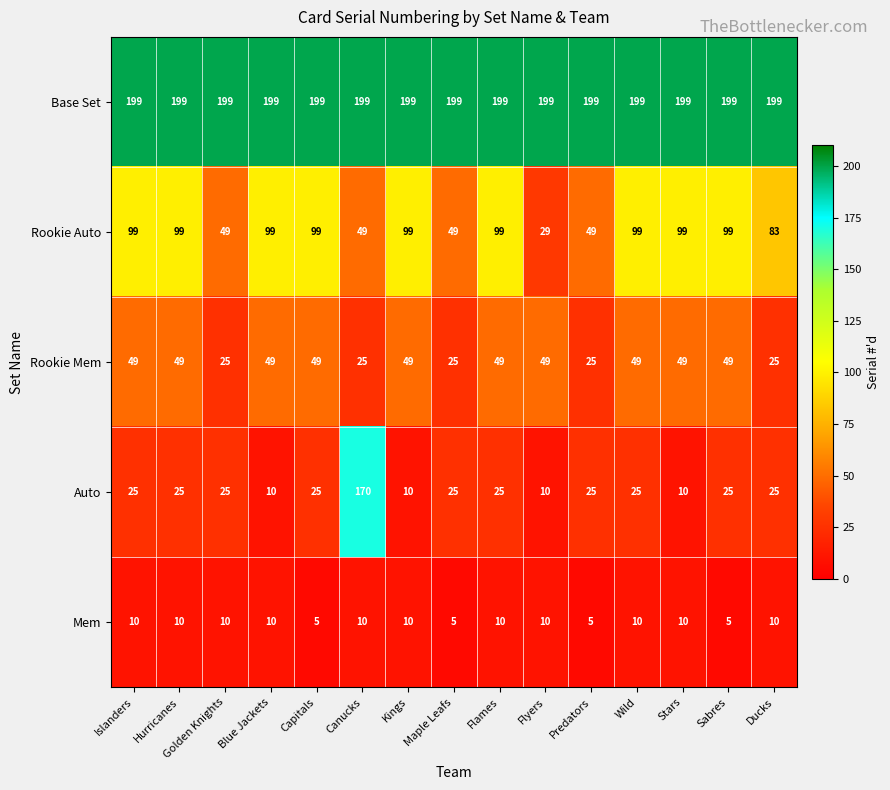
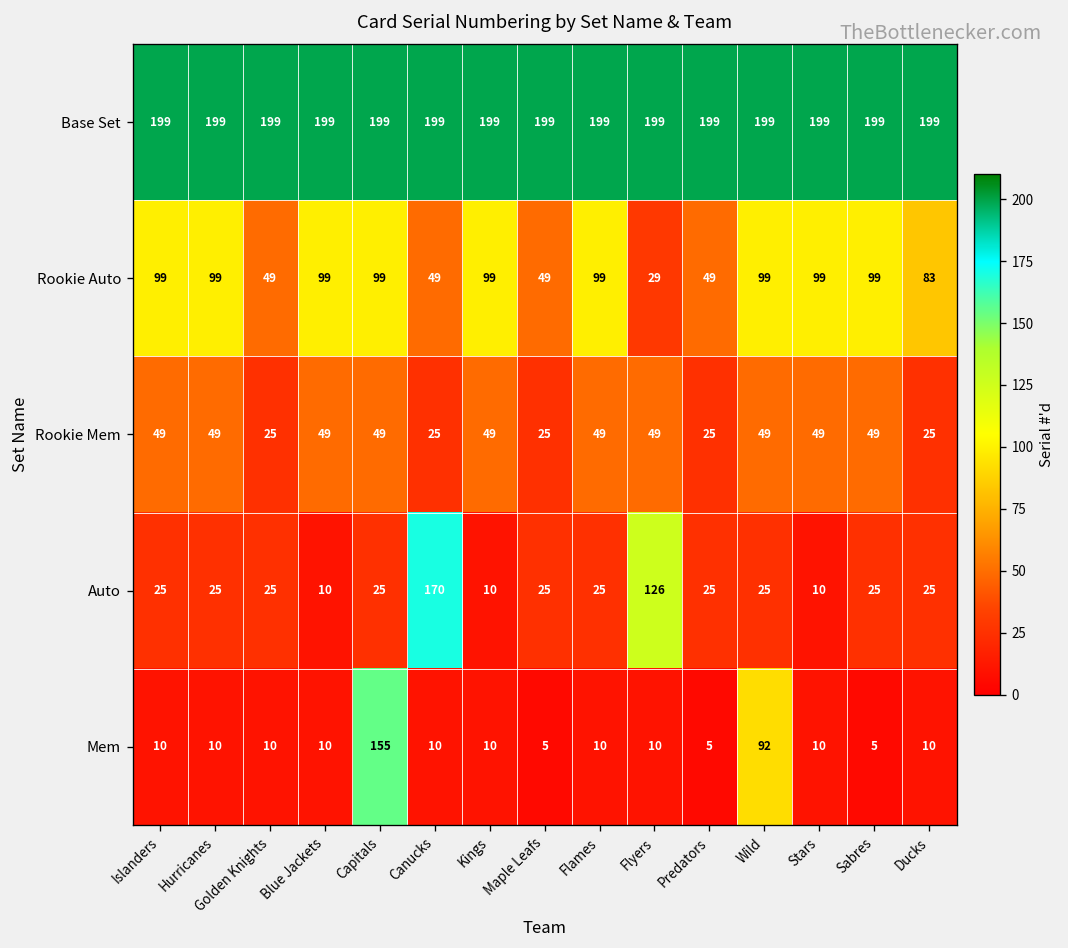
  {
    "Base Set": {
      "Islanders": 199,
      "Hurricanes": 199,
      "Golden Knights": 199,
      "Blue Jackets": 199,
      "Capitals": 199,
      "Canucks": 199,
      "Kings": 199,
      "Maple Leafs": 199,
      "Flames": 199,
      "Flyers": 199,
      "Predators": 199,
      "Wild": 199,
      "Stars": 199,
      "Sabres": 199,
      "Ducks": 199
    },
    "Rookie Auto": {
      "Islanders": 99,
      "Hurricanes": 99,
      "Golden Knights": 49,
      "Blue Jackets": 99,
      "Capitals": 99,
      "Canucks": 49,
      "Kings": 99,
      "Maple Leafs": 49,
      "Flames": 99,
      "Flyers": 29,
      "Predators": 49,
      "Wild": 99,
      "Stars": 99,
      "Sabres": 99,
      "Ducks": 83
    },
    "Rookie Mem": {
      "Islanders": 49,
      "Hurricanes": 49,
      "Golden Knights": 25,
      "Blue Jackets": 49,
      "Capitals": 49,
      "Canucks": 25,
      "Kings": 49,
      "Maple Leafs": 25,
      "Flames": 49,
      "Flyers": 49,
      "Predators": 25,
      "Wild": 49,
      "Stars": 49,
      "Sabres": 49,
      "Ducks": 25
    },
    "Auto": {
      "Islanders": 25,
      "Hurricanes": 25,
      "Golden Knights": 25,
      "Blue Jackets": 10,
      "Capitals": 25,
      "Canucks": 170,
      "Kings": 10,
      "Maple Leafs": 25,
      "Flames": 25,
-     "Flyers": 10,
+     "Flyers": 126,
      "Predators": 25,
      "Wild": 25,
      "Stars": 10,
      "Sabres": 25,
      "Ducks": 25
    },
    "Mem": {
      "Islanders": 10,
      "Hurricanes": 10,
      "Golden Knights": 10,
      "Blue Jackets": 10,
-     "Capitals": 5,
+     "Capitals": 155,
      "Canucks": 10,
      "Kings": 10,
      "Maple Leafs": 5,
      "Flames": 10,
      "Flyers": 10,
      "Predators": 5,
-     "Wild": 10,
+     "Wild": 92,
      "Stars": 10,
      "Sabres": 5,
      "Ducks": 10
    }
  }
